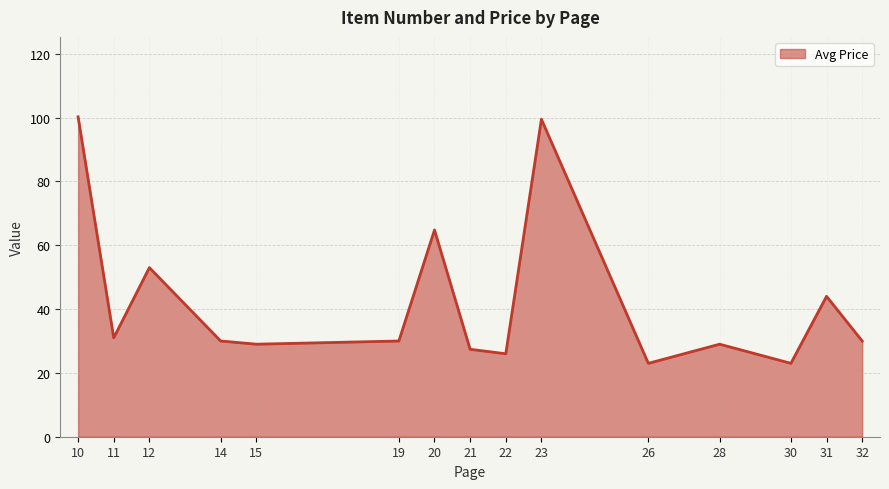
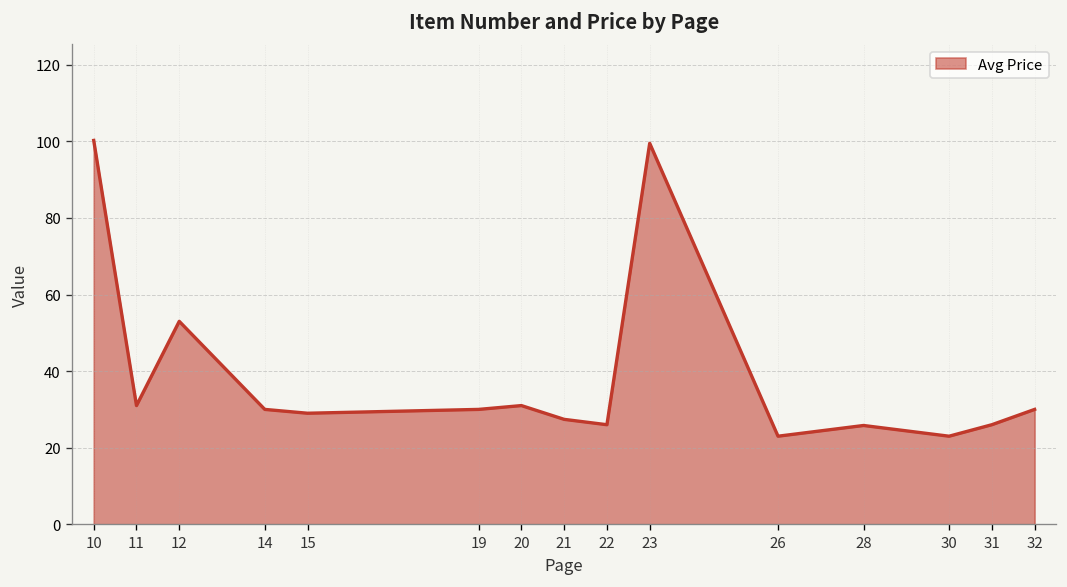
  {
    "10": 100,
    "11": 31,
    "12": 53,
    "14": 30,
    "15": 29,
    "19": 30,
-   "20": 65,
+   "20": 31,
    "21": 27,
    "22": 26,
    "23": 100,
    "26": 23,
-   "28": 29,
+   "28": 26,
    "30": 23,
-   "31": 44,
+   "31": 26,
    "32": 30
  }
